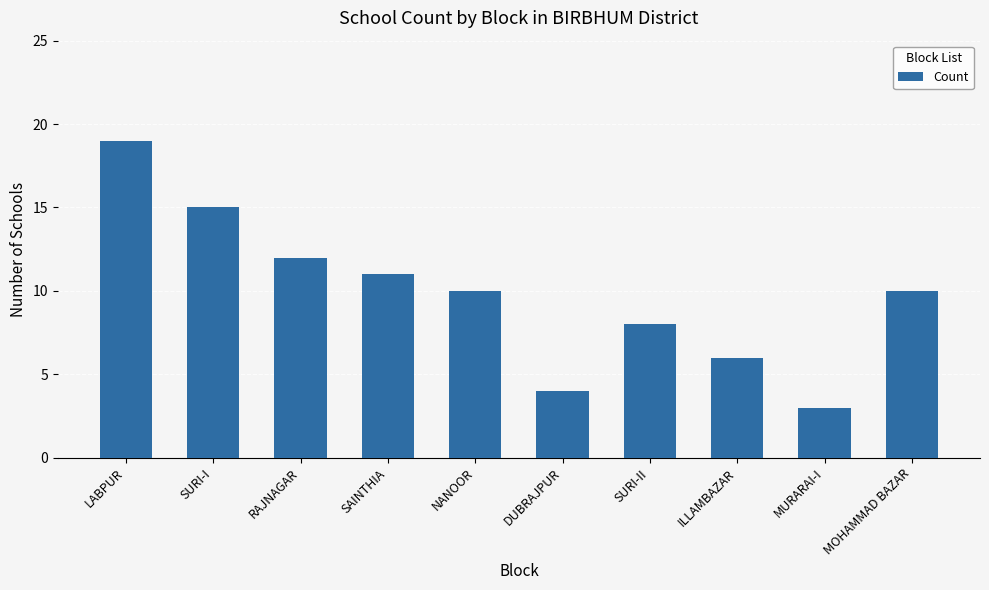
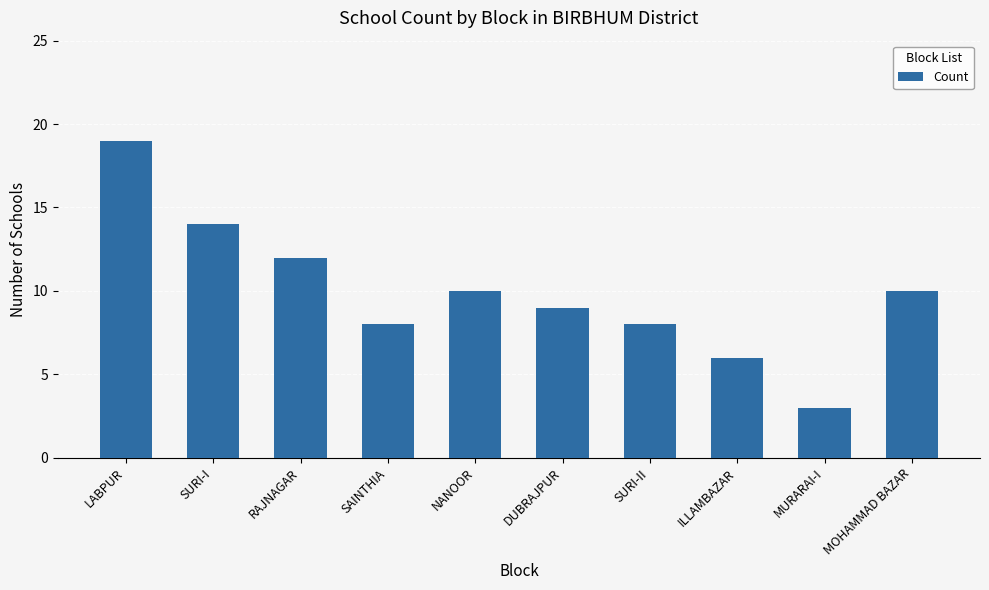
  {
    "LABPUR": 19,
-   "SURI-I": 15,
+   "SURI-I": 14,
    "RAJNAGAR": 12,
-   "SAINTHIA": 11,
+   "SAINTHIA": 8,
    "NANOOR": 10,
-   "DUBRAJPUR": 4,
+   "DUBRAJPUR": 9,
    "SURI-II": 8,
    "ILLAMBAZAR": 6,
    "MURARAI-I": 3,
    "MOHAMMAD BAZAR": 10
  }
